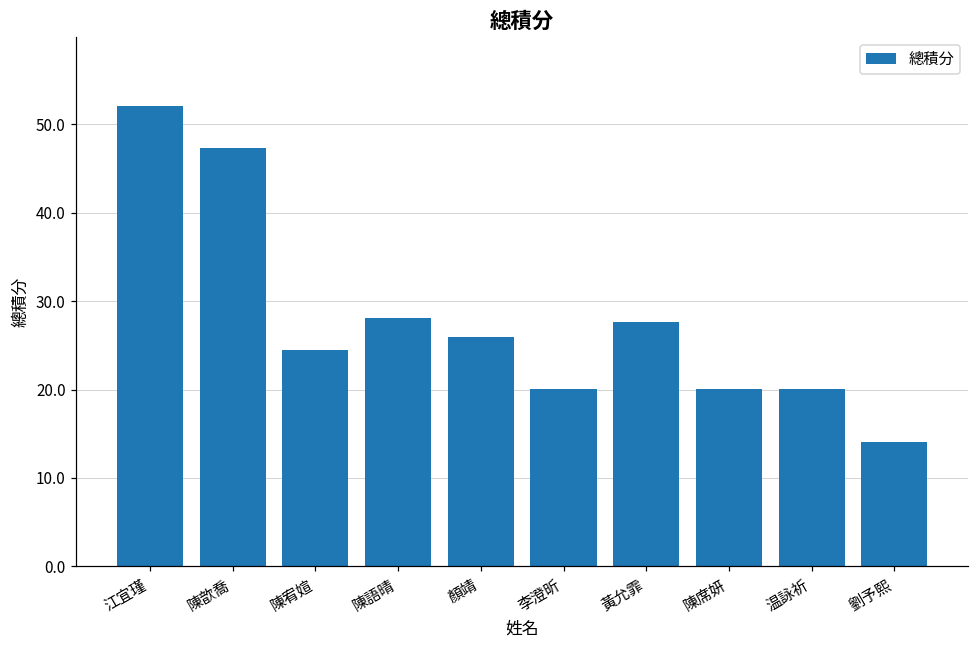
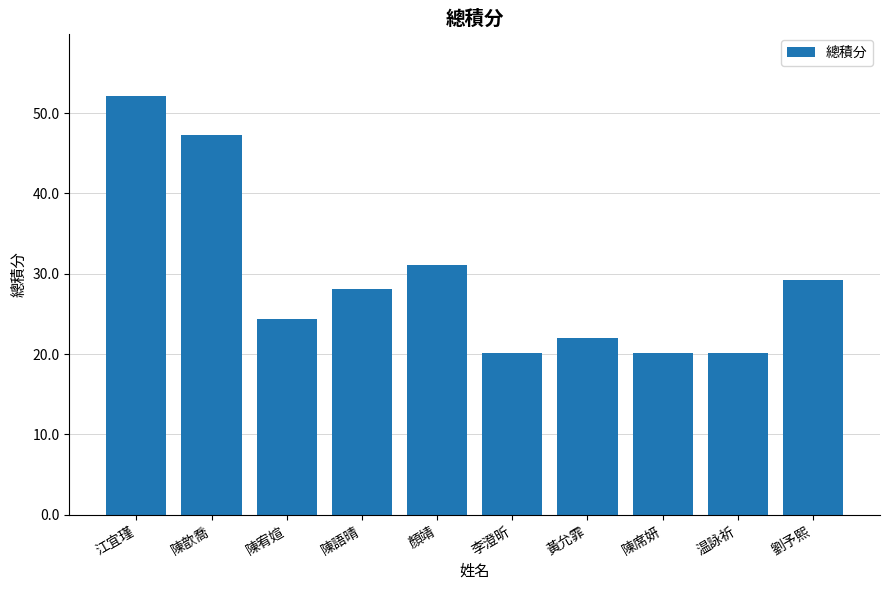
  {
    "江宜瑾": 52,
    "陳歆喬": 47,
    "陳宥媗": 24,
    "陳語晴": 28,
-   "顏靖": 26,
+   "顏靖": 31,
    "李澄昕": 20,
-   "黃允霏": 28,
+   "黃允霏": 22,
    "陳席妍": 20,
    "温詠祈": 20,
-   "劉予熙": 14
+   "劉予熙": 29
  }
